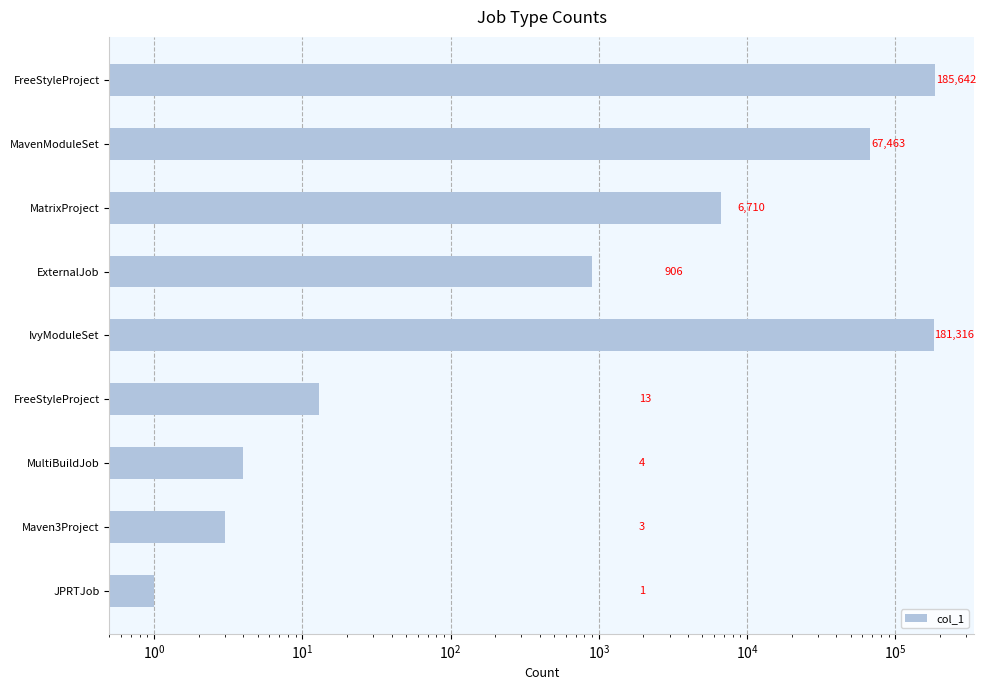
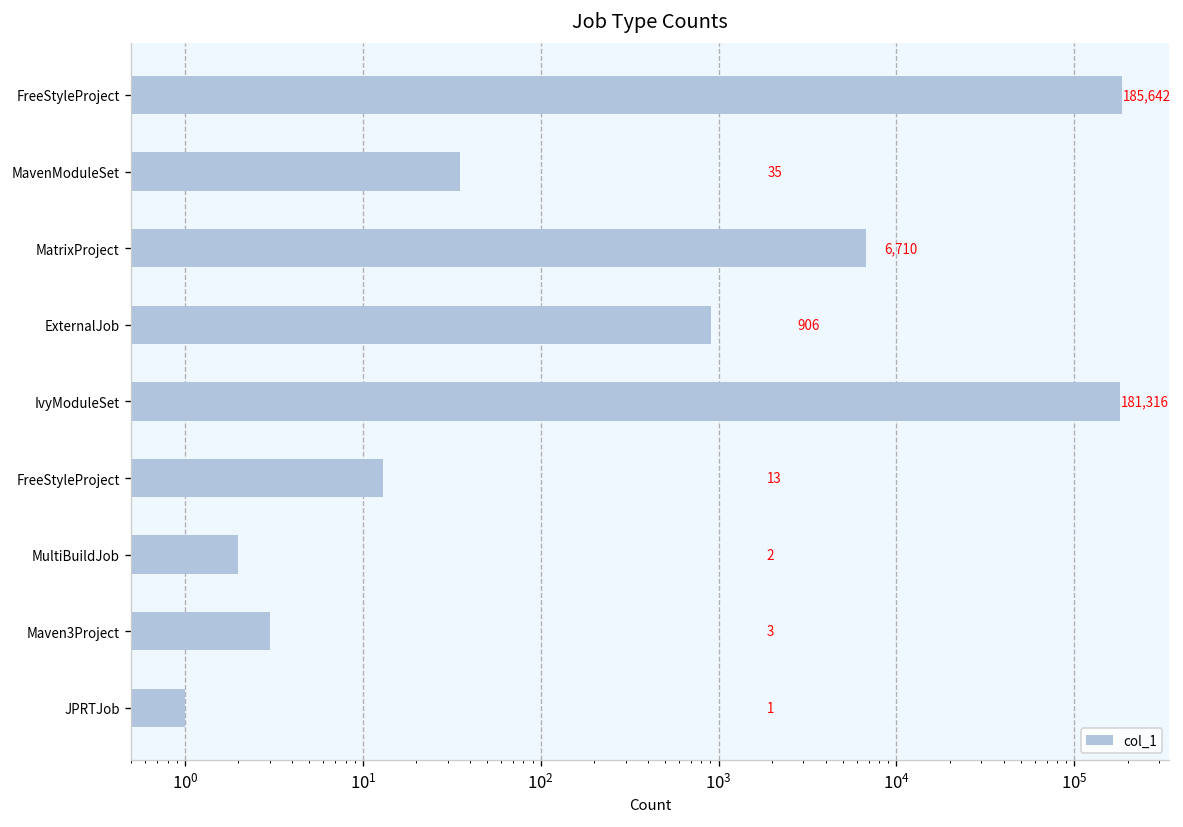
  {
-   "MavenModuleSet": "67,463",
+   "MavenModuleSet": "35",
    "MatrixProject": "6,710",
    "IvyModuleSet": "181,316",
-   "MultiBuildJob": "4"
+   "MultiBuildJob": "2"
  }
